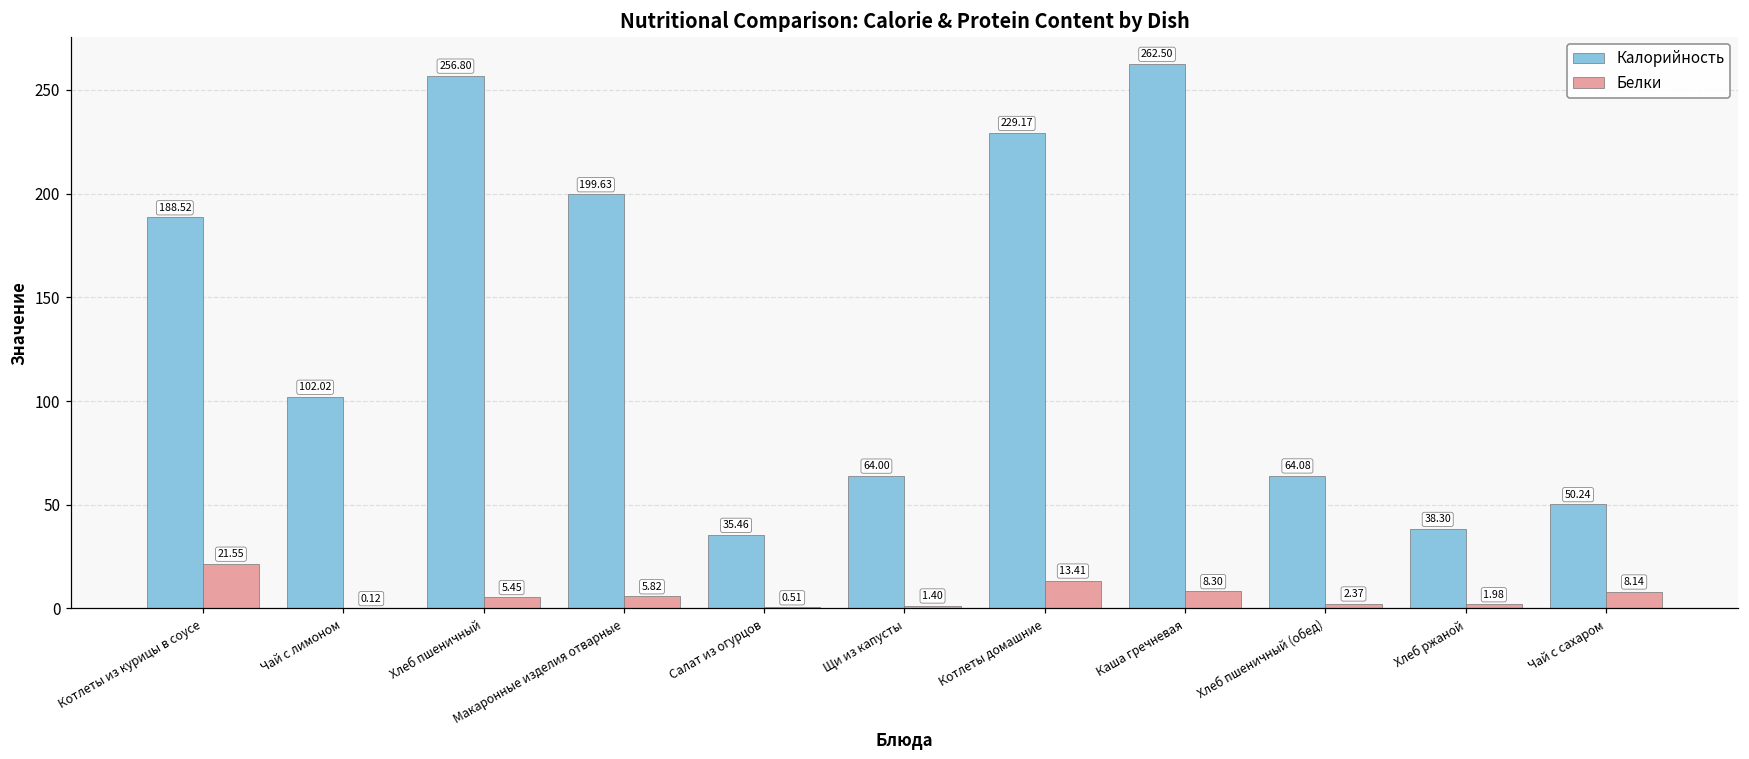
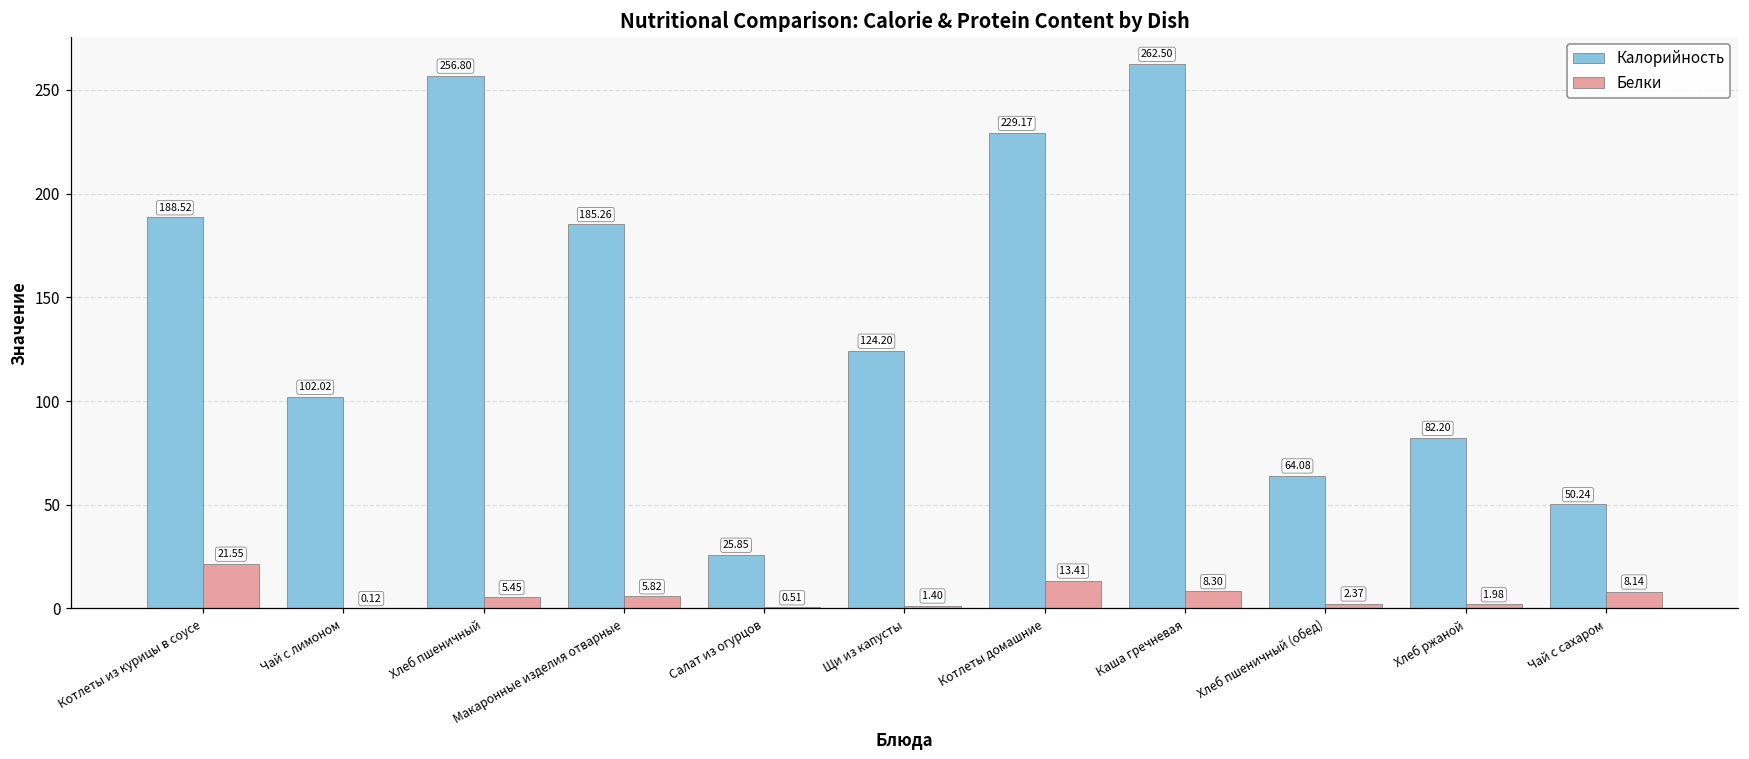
  {
    "Калорийность": {
-     "Макаронные изделия отварные": 199.63,
-     "Салат из огурцов": 35.46,
-     "Щи из капусты": 64.00,
-     "Хлеб ржаной": 38.30
+     "Макаронные изделия отварные": 185.26,
+     "Салат из огурцов": 25.85,
+     "Щи из капусты": 124.20,
+     "Хлеб ржаной": 82.20
    }
  }
